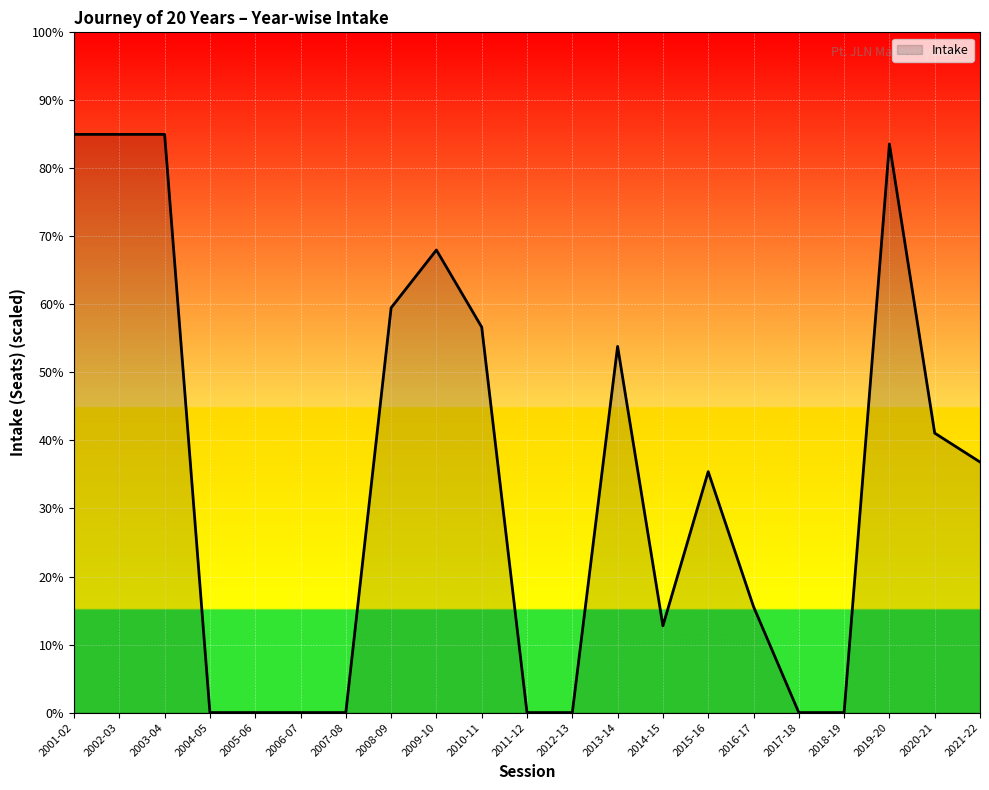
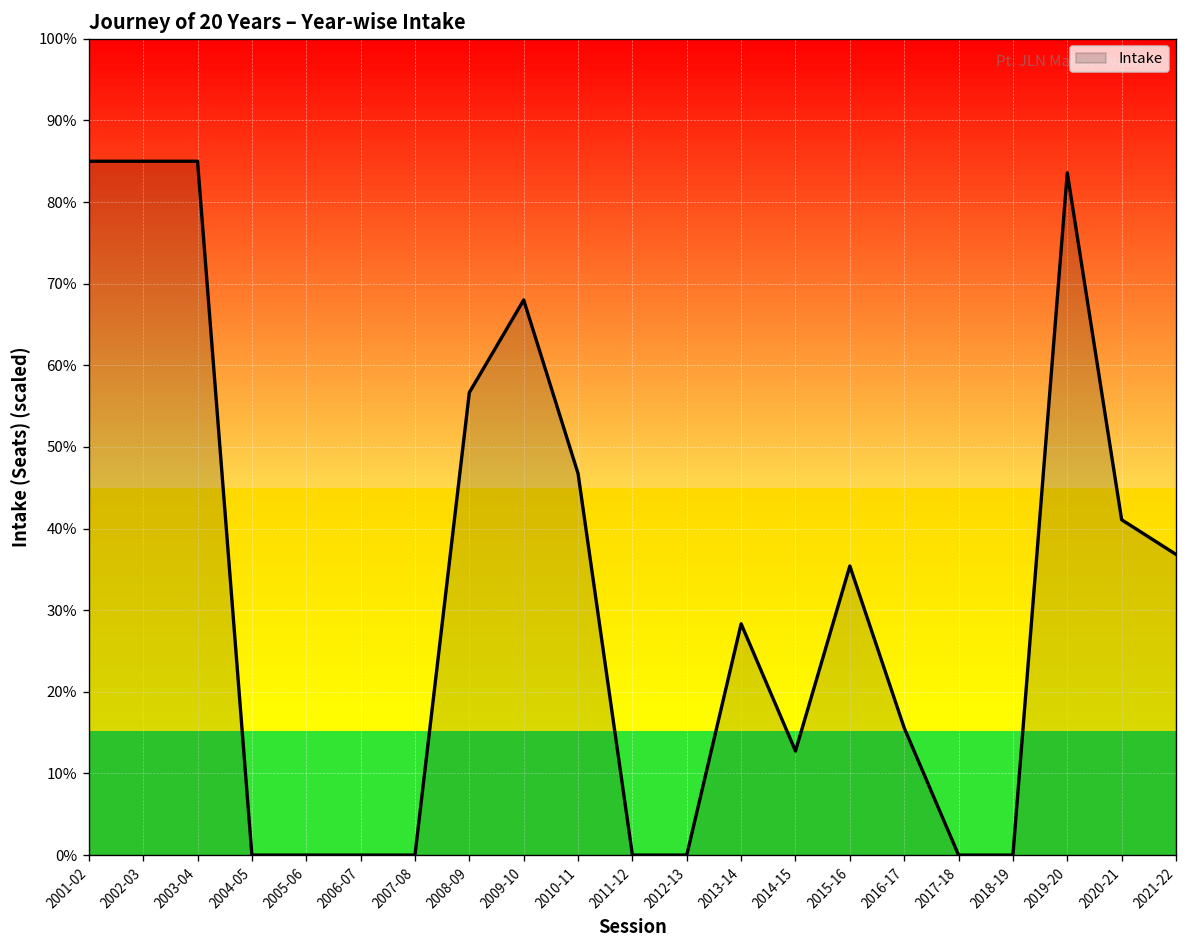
  {
    "2001-02": "85%",
    "2002-03": "85%",
    "2003-04": "85%",
    "2004-05": "0%",
    "2005-06": "0%",
    "2006-07": "0%",
    "2007-08": "0%",
-   "2008-09": "59%",
+   "2008-09": "57%",
    "2009-10": "68%",
-   "2010-11": "57%",
+   "2010-11": "47%",
    "2011-12": "0%",
    "2012-13": "0%",
-   "2013-14": "54%",
+   "2013-14": "28%",
    "2014-15": "13%",
    "2015-16": "35%",
    "2016-17": "16%",
    "2017-18": "0%",
    "2018-19": "0%",
    "2019-20": "84%",
    "2020-21": "41%",
    "2021-22": "37%"
  }
